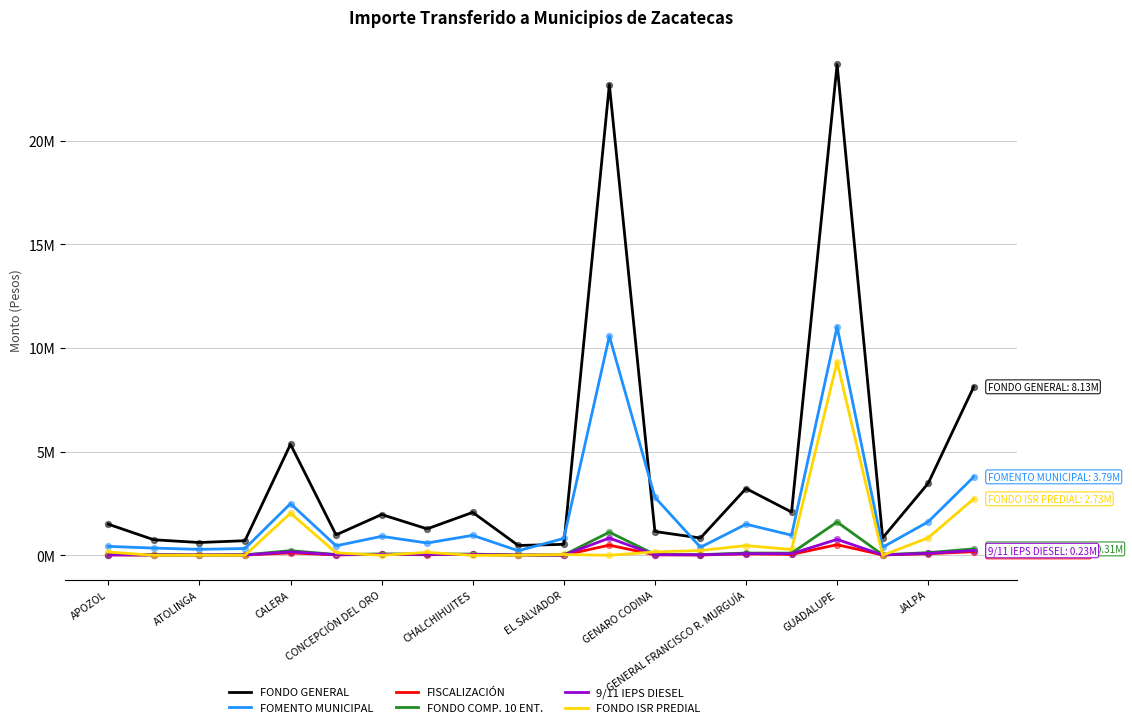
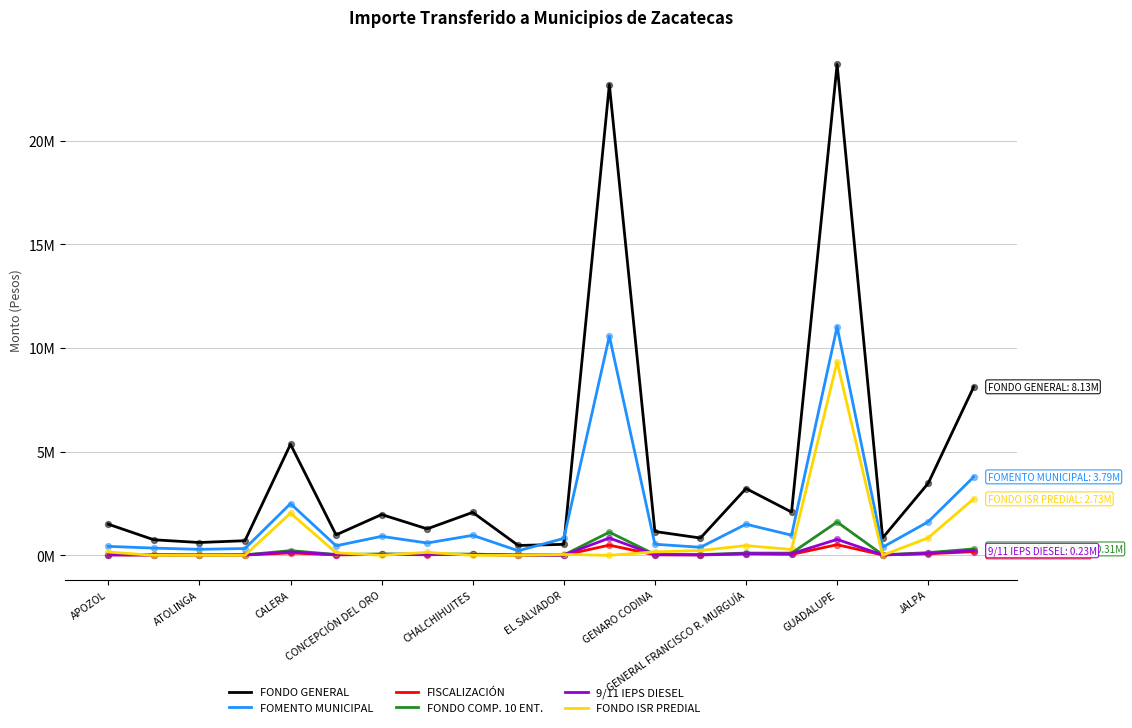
  {
    "FONDO GENERAL": {
      "APOZOL": 1500000,
      "ATOLINGA": 600000,
      "CALERA": 5400000,
      "CONCEPCIÓN DEL ORO": 2000000,
      "CHALCHIHUITES": 2100000,
      "EL SALVADOR": 500000,
      "GENARO CODINA": 1100000,
      "GENERAL FRANCISCO R. MURGUÍA": 3200000,
      "GUADALUPE": 23700000,
      "JALPA": 3500000
    },
    "FOMENTO MUNICIPAL": {
      "APOZOL": 400000,
      "ATOLINGA": 300000,
      "CALERA": 2500000,
      "CONCEPCIÓN DEL ORO": 900000,
      "CHALCHIHUITES": 1000000,
      "EL SALVADOR": 800000,
-     "GENARO CODINA": 2800000,
+     "GENARO CODINA": 500000,
      "GENERAL FRANCISCO R. MURGUÍA": 1500000,
      "GUADALUPE": 11000000,
      "JALPA": 1600000
    },
    "FISCALIZACIÓN": {
      "GUADALUPE": 500000
    },
    "FONDO COMP. 10 ENT.": {
      "GUADALUPE": 1600000
    },
    "9/11 IEPS DIESEL": {
      "GUADALUPE": 800000
    },
    "FONDO ISR PREDIAL": {
      "APOZOL": 200000,
      "CALERA": 2000000,
      "GENERAL FRANCISCO R. MURGUÍA": 500000,
      "GUADALUPE": 9300000,
      "JALPA": 800000
    }
  }
